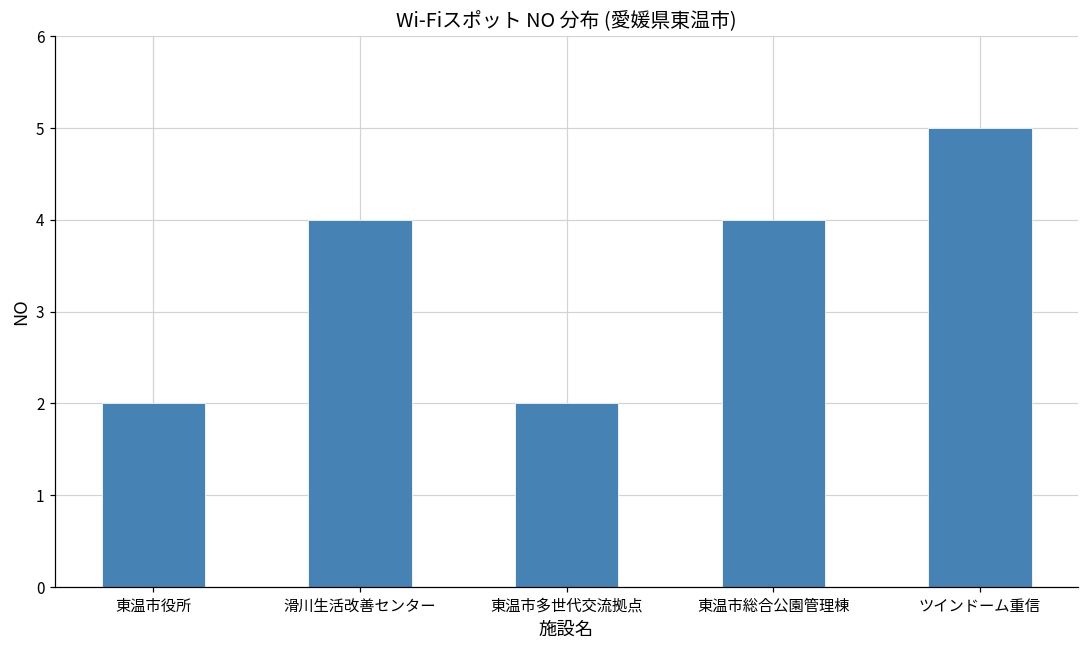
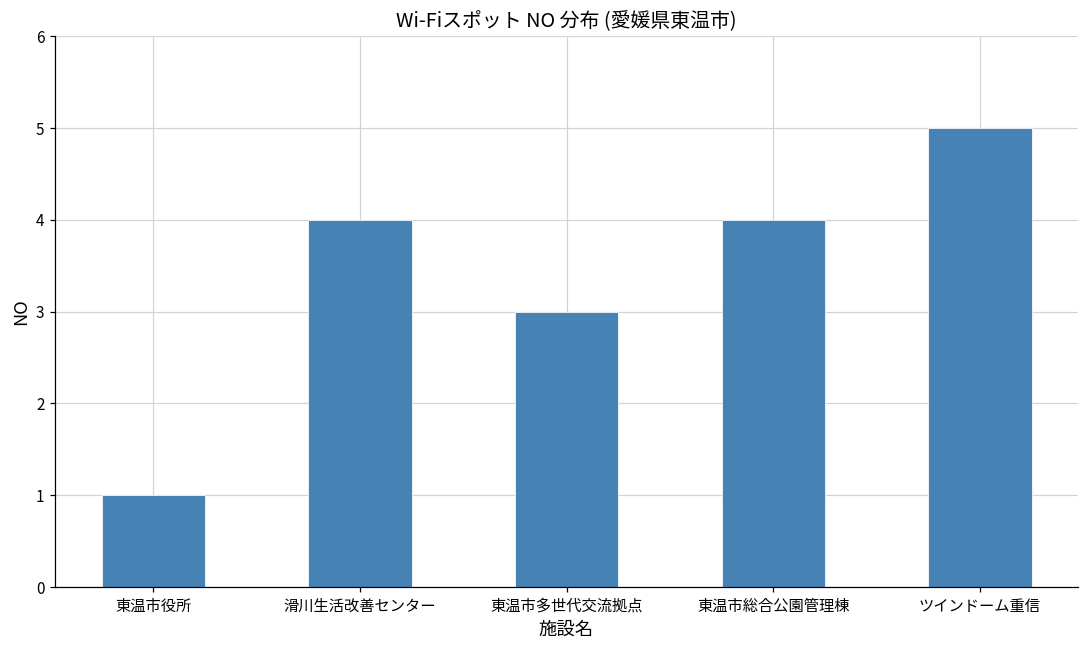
  {
-   "東温市役所": 2,
+   "東温市役所": 1,
    "滑川生活改善センター": 4,
-   "東温市多世代交流拠点": 2,
+   "東温市多世代交流拠点": 3,
    "東温市総合公園管理棟": 4,
    "ツインドーム重信": 5
  }
